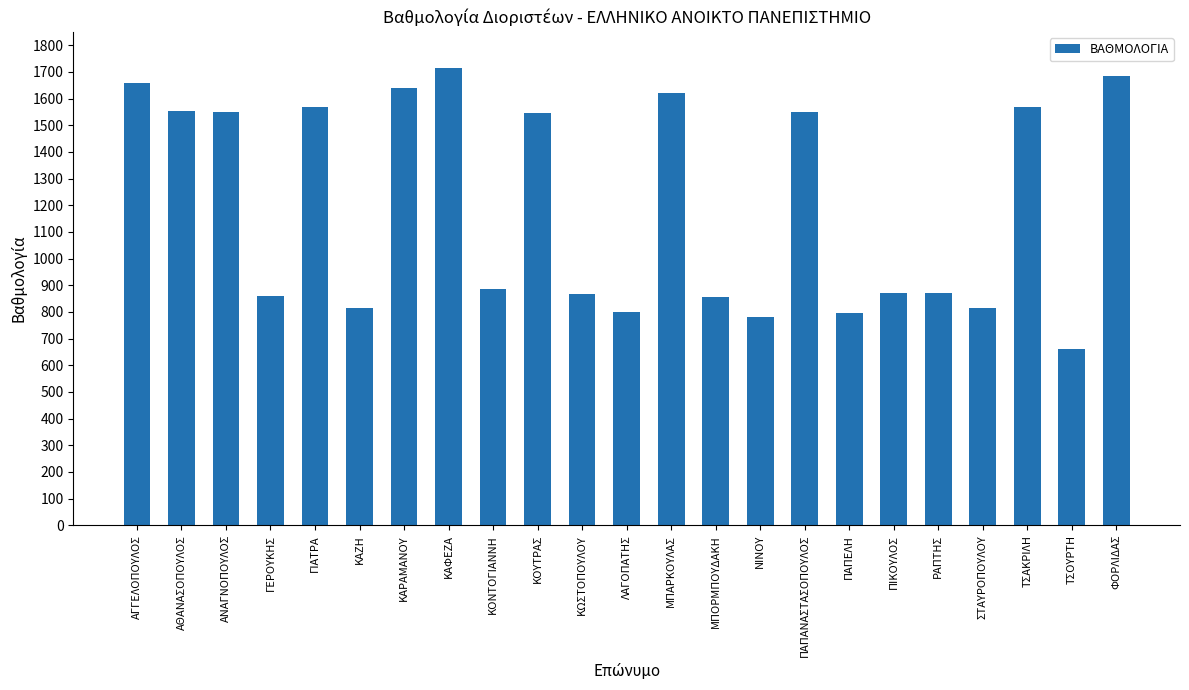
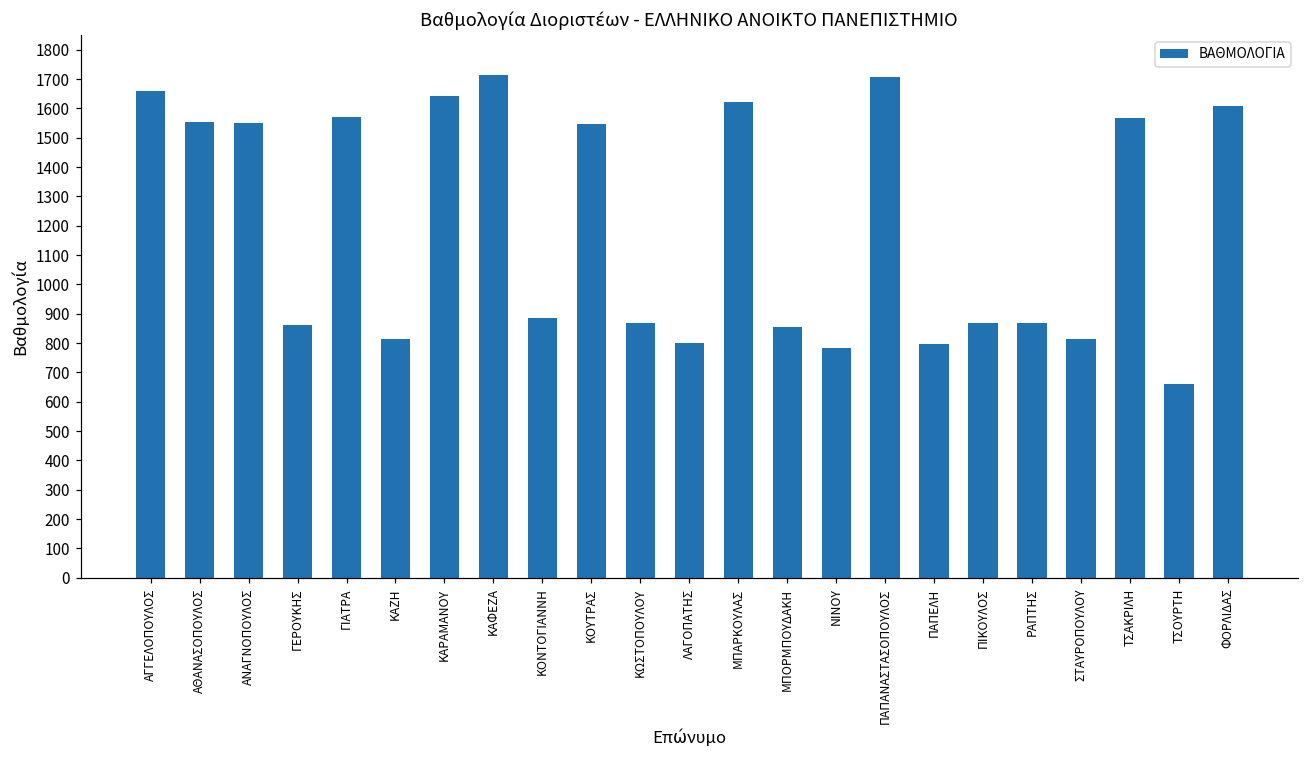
  {
    "ΑΓΓΕΛΟΠΟΥΛΟΣ": 1660,
    "ΑΘΑΝΑΣΟΠΟΥΛΟΣ": 1550,
    "ΑΝΑΓΝΟΠΟΥΛΟΣ": 1550,
    "ΓΕΡΟΥΚΗΣ": 860,
    "ΓΙΑΤΡΑ": 1570,
    "ΚΑΖΗ": 810,
    "ΚΑΡΑΜΑΝΟΥ": 1640,
    "ΚΑΦΕΖΑ": 1710,
    "ΚΟΝΤΟΓΙΑΝΝΗ": 890,
    "ΚΟΥΤΡΑΣ": 1550,
    "ΚΩΣΤΟΠΟΥΛΟΥ": 870,
    "ΛΑΓΟΠΑΤΗΣ": 800,
    "ΜΠΑΡΚΟΥΛΑΣ": 1620,
    "ΜΠΟΡΜΠΟΥΔΑΚΗ": 860,
    "ΝΙΝΟΥ": 780,
-   "ΠΑΠΑΝΑΣΤΑΣΟΠΟΥΛΟΣ": 1550,
+   "ΠΑΠΑΝΑΣΤΑΣΟΠΟΥΛΟΣ": 1710,
    "ΠΑΠΕΛΗ": 800,
    "ΠΙΚΟΥΛΟΣ": 870,
    "ΡΑΠΤΗΣ": 870,
    "ΣΤΑΥΡΟΠΟΥΛΟΥ": 810,
    "ΤΣΑΚΡΙΛΗ": 1570,
    "ΤΣΟΥΡΤΗ": 660,
-   "ΦΟΡΛΙΔΑΣ": 1680
+   "ΦΟΡΛΙΔΑΣ": 1610
  }
